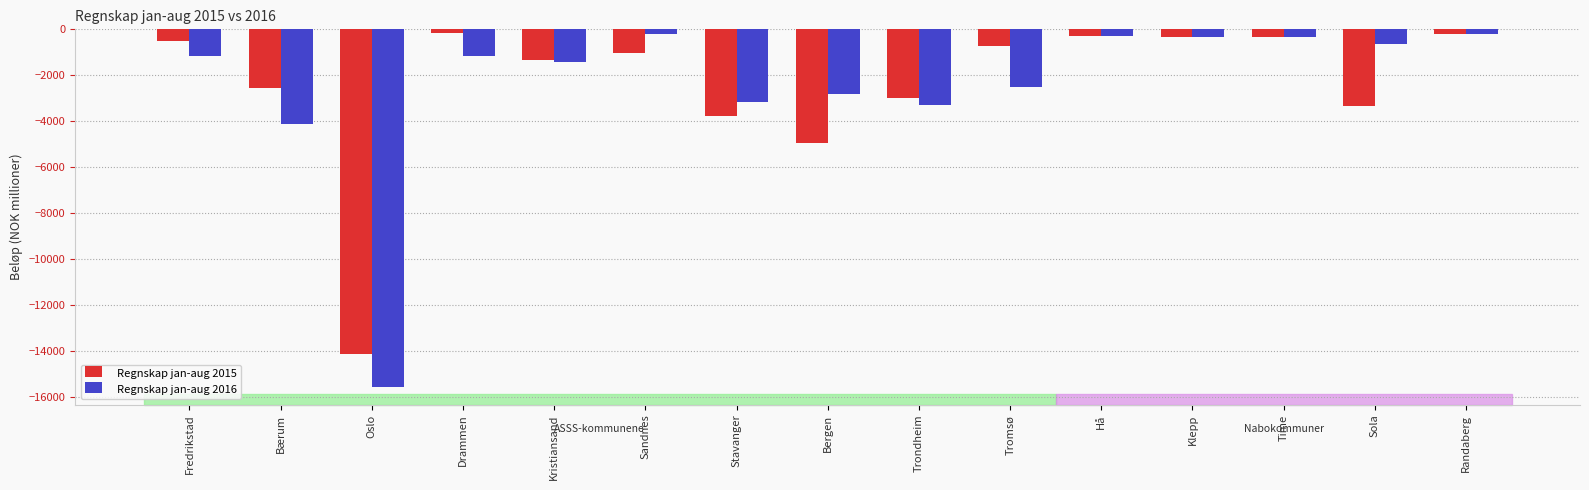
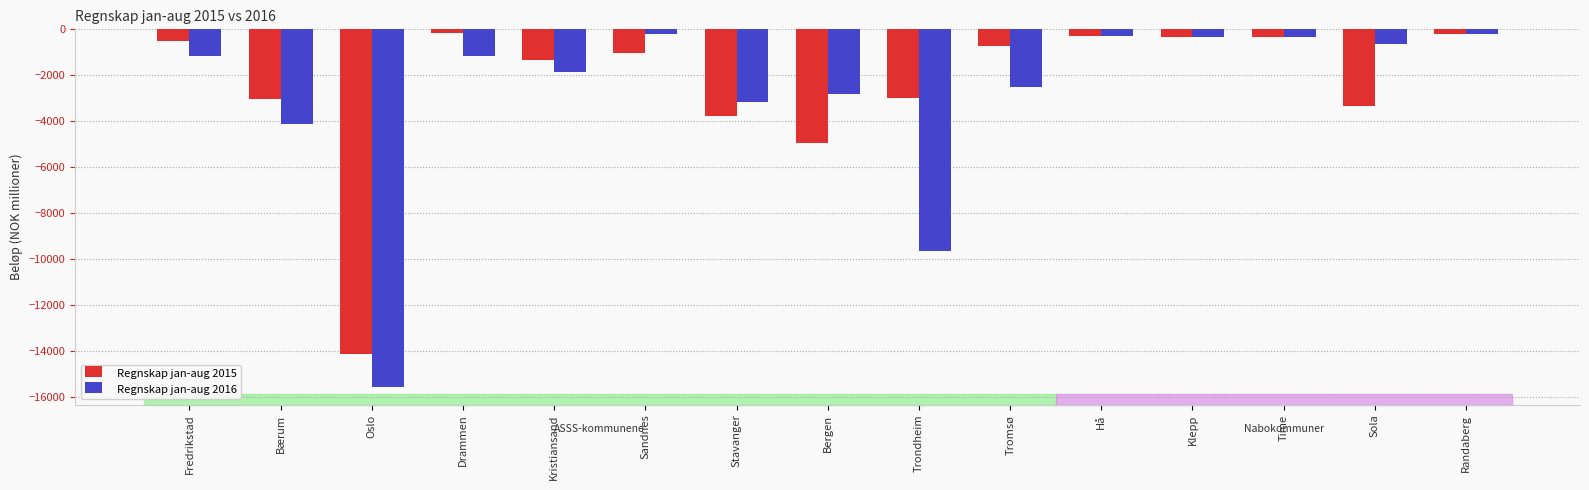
  {
    "Regnskap jan-aug 2015": {
      "Fredrikstad": -500,
-     "Bærum": -2500,
+     "Bærum": -3000,
      "Oslo": -14100,
      "Drammen": -200,
      "Kristiansand": -1400,
      "Sandnes": -1000,
      "Stavanger": -3800,
      "Bergen": -4900,
      "Trondheim": -3000,
      "Tromsø": -700,
      "Hå": -300,
      "Klepp": -300,
      "Time": -300,
      "Sola": -3400,
      "Randaberg": -200
    },
    "Regnskap jan-aug 2016": {
      "Fredrikstad": -1200,
      "Bærum": -4100,
      "Oslo": -15600,
      "Drammen": -1200,
-     "Kristiansand": -1400,
+     "Kristiansand": -1900,
      "Sandnes": -200,
      "Stavanger": -3200,
      "Bergen": -2800,
-     "Trondheim": -3300,
+     "Trondheim": -9700,
      "Tromsø": -2500,
      "Hå": -300,
      "Klepp": -300,
      "Time": -300,
      "Sola": -600,
      "Randaberg": -200
    }
  }
